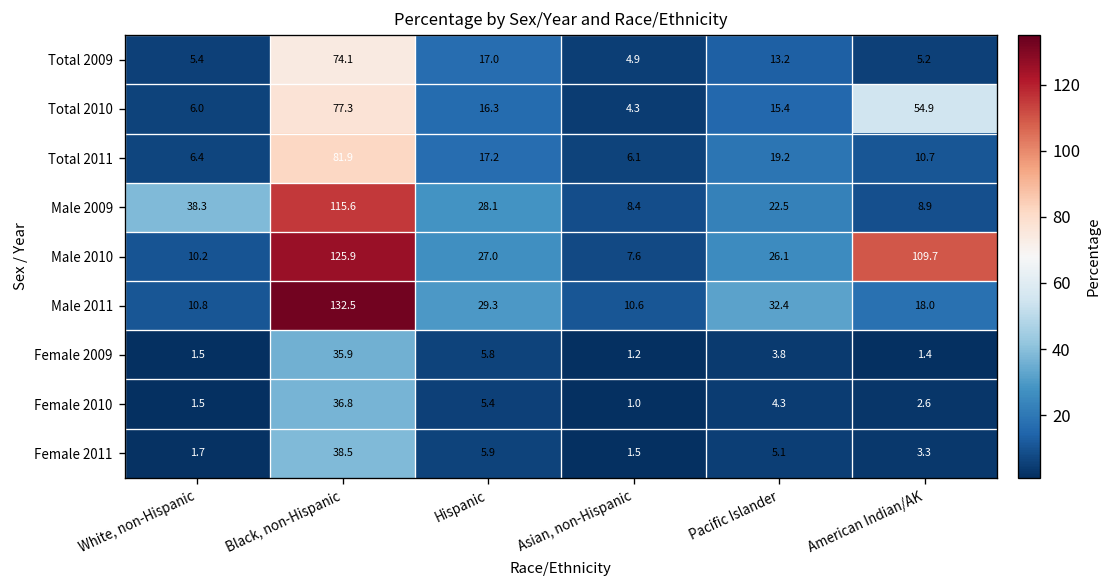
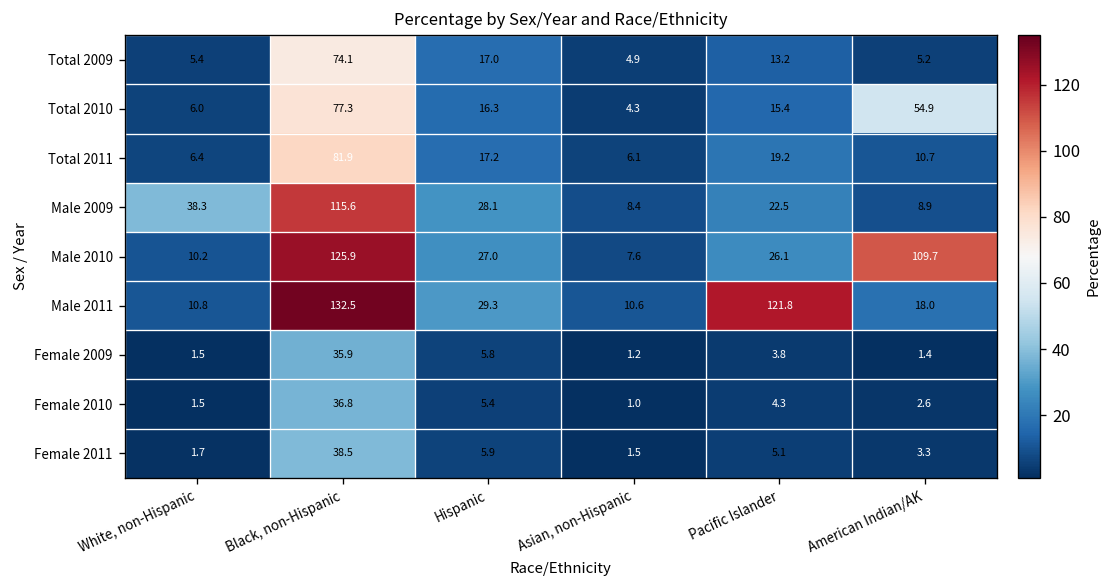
  {
    "Total 2009": {
      "White, non-Hispanic": 5.4,
      "Black, non-Hispanic": 74.1,
      "Hispanic": 17.0,
      "Asian, non-Hispanic": 4.9,
      "Pacific Islander": 13.2,
      "American Indian/AK": 5.2
    },
    "Total 2010": {
      "White, non-Hispanic": 6.0,
      "Black, non-Hispanic": 77.3,
      "Hispanic": 16.3,
      "Asian, non-Hispanic": 4.3,
      "Pacific Islander": 15.4,
      "American Indian/AK": 54.9
    },
    "Total 2011": {
      "White, non-Hispanic": 6.4,
      "Black, non-Hispanic": 81.9,
      "Hispanic": 17.2,
      "Asian, non-Hispanic": 6.1,
      "Pacific Islander": 19.2,
      "American Indian/AK": 10.7
    },
    "Male 2009": {
      "White, non-Hispanic": 38.3,
      "Black, non-Hispanic": 115.6,
      "Hispanic": 28.1,
      "Asian, non-Hispanic": 8.4,
      "Pacific Islander": 22.5,
      "American Indian/AK": 8.9
    },
    "Male 2010": {
      "White, non-Hispanic": 10.2,
      "Black, non-Hispanic": 125.9,
      "Hispanic": 27.0,
      "Asian, non-Hispanic": 7.6,
      "Pacific Islander": 26.1,
      "American Indian/AK": 109.7
    },
    "Male 2011": {
      "White, non-Hispanic": 10.8,
      "Black, non-Hispanic": 132.5,
      "Hispanic": 29.3,
      "Asian, non-Hispanic": 10.6,
-     "Pacific Islander": 32.4,
+     "Pacific Islander": 121.8,
      "American Indian/AK": 18.0
    },
    "Female 2009": {
      "White, non-Hispanic": 1.5,
      "Black, non-Hispanic": 35.9,
      "Hispanic": 5.8,
      "Asian, non-Hispanic": 1.2,
      "Pacific Islander": 3.8,
      "American Indian/AK": 1.4
    },
    "Female 2010": {
      "White, non-Hispanic": 1.5,
      "Black, non-Hispanic": 36.8,
      "Hispanic": 5.4,
      "Asian, non-Hispanic": 1.0,
      "Pacific Islander": 4.3,
      "American Indian/AK": 2.6
    },
    "Female 2011": {
      "White, non-Hispanic": 1.7,
      "Black, non-Hispanic": 38.5,
      "Hispanic": 5.9,
      "Asian, non-Hispanic": 1.5,
      "Pacific Islander": 5.1,
      "American Indian/AK": 3.3
    }
  }
